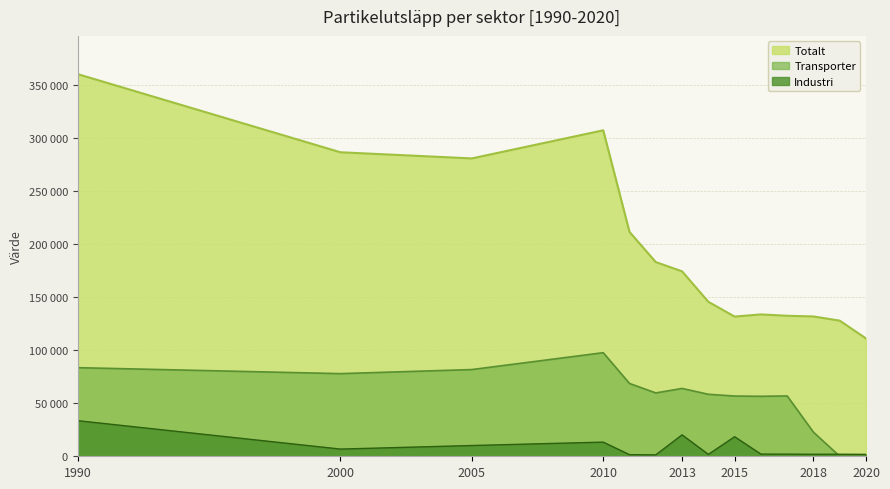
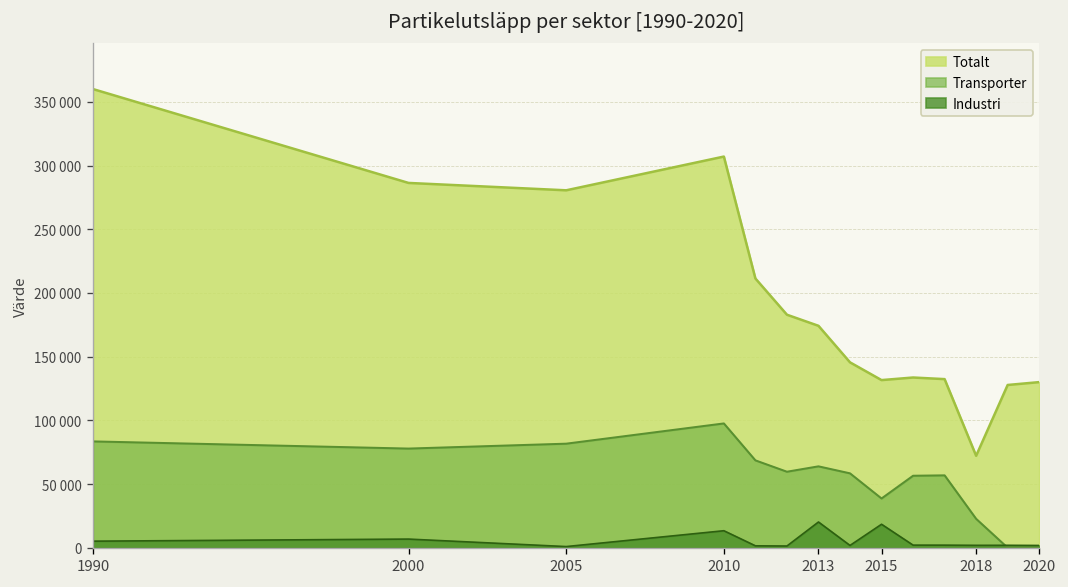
  {
    "Totalt": {
      "1990": 360000,
      "2000": 286000,
      "2005": 281000,
      "2010": 307000,
      "2013": 174000,
      "2015": 132000,
-     "2018": 132000,
-     "2020": 111000
+     "2018": 72000,
+     "2020": 130000
    },
    "Transporter": {
      "1990": 83000,
      "2000": 78000,
      "2005": 82000,
      "2010": 98000,
      "2013": 64000,
-     "2015": 57000,
+     "2015": 39000,
      "2018": 23000
    },
    "Industri": {
-     "1990": 34000,
+     "1990": 5000,
      "2000": 7000,
-     "2005": 10000,
+     "2005": 1000,
      "2010": 13000,
      "2013": 20000,
      "2015": 18000,
      "2018": 2000
    }
  }
